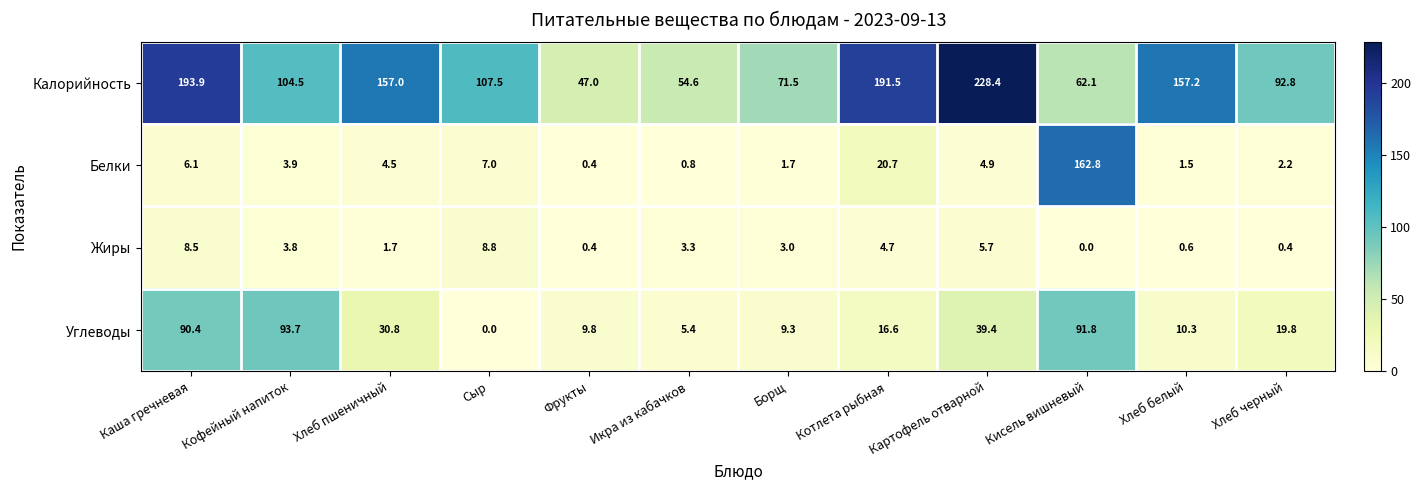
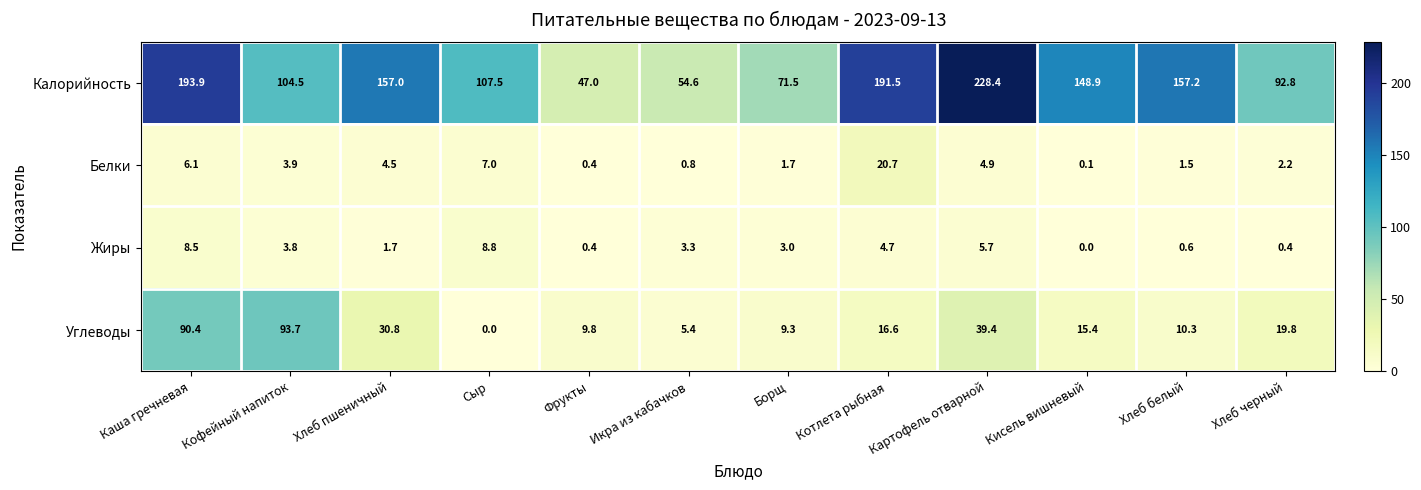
  {
    "Калорийность": {
      "Каша гречневая": 193.9,
      "Кофейный напиток": 104.5,
      "Хлеб пшеничный": 157.0,
      "Сыр": 107.5,
      "Фрукты": 47.0,
      "Икра из кабачков": 54.6,
      "Борщ": 71.5,
      "Котлета рыбная": 191.5,
      "Картофель отварной": 228.4,
-     "Кисель вишневый": 62.1,
+     "Кисель вишневый": 148.9,
      "Хлеб белый": 157.2,
      "Хлеб черный": 92.8
    },
    "Белки": {
      "Каша гречневая": 6.1,
      "Кофейный напиток": 3.9,
      "Хлеб пшеничный": 4.5,
      "Сыр": 7.0,
      "Фрукты": 0.4,
      "Икра из кабачков": 0.8,
      "Борщ": 1.7,
      "Котлета рыбная": 20.7,
      "Картофель отварной": 4.9,
-     "Кисель вишневый": 162.8,
+     "Кисель вишневый": 0.1,
      "Хлеб белый": 1.5,
      "Хлеб черный": 2.2
    },
    "Жиры": {
      "Каша гречневая": 8.5,
      "Кофейный напиток": 3.8,
      "Хлеб пшеничный": 1.7,
      "Сыр": 8.8,
      "Фрукты": 0.4,
      "Икра из кабачков": 3.3,
      "Борщ": 3.0,
      "Котлета рыбная": 4.7,
      "Картофель отварной": 5.7,
      "Кисель вишневый": 0.0,
      "Хлеб белый": 0.6,
      "Хлеб черный": 0.4
    },
    "Углеводы": {
      "Каша гречневая": 90.4,
      "Кофейный напиток": 93.7,
      "Хлеб пшеничный": 30.8,
      "Сыр": 0.0,
      "Фрукты": 9.8,
      "Икра из кабачков": 5.4,
      "Борщ": 9.3,
      "Котлета рыбная": 16.6,
      "Картофель отварной": 39.4,
-     "Кисель вишневый": 91.8,
+     "Кисель вишневый": 15.4,
      "Хлеб белый": 10.3,
      "Хлеб черный": 19.8
    }
  }
